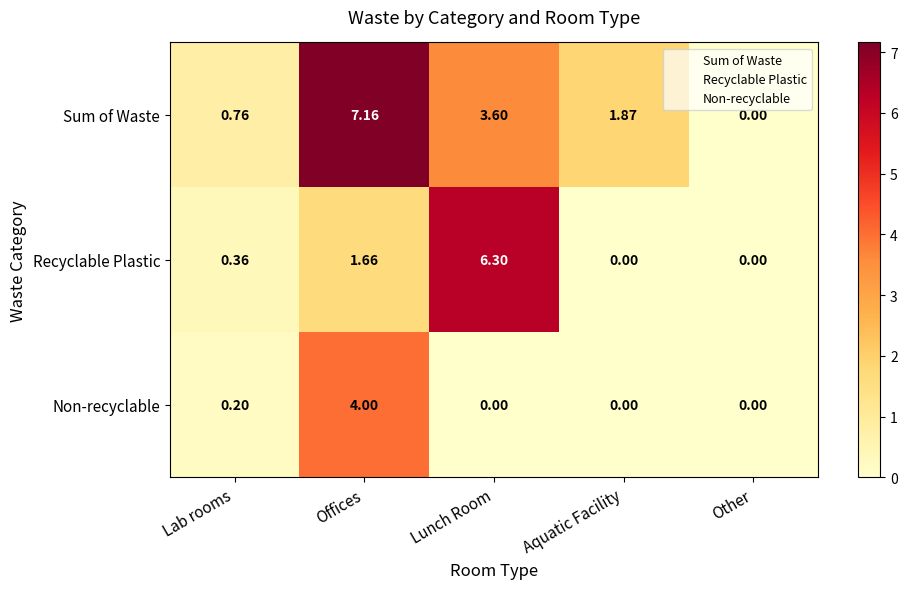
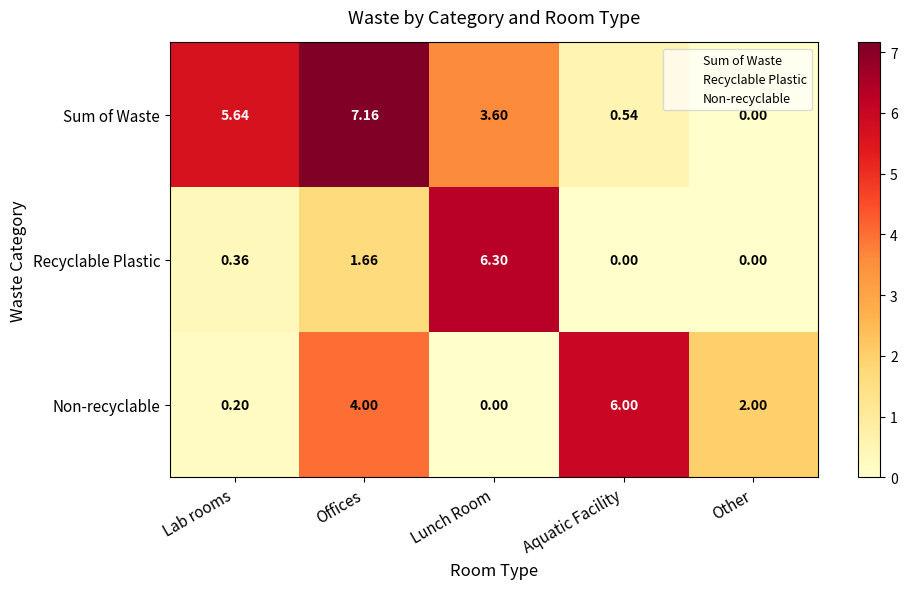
  {
    "Sum of Waste": {
-     "Lab rooms": 0.76,
+     "Lab rooms": 5.64,
      "Offices": 7.16,
      "Lunch Room": 3.60,
-     "Aquatic Facility": 1.87
+     "Aquatic Facility": 0.54
    },
    "Recyclable Plastic": {
      "Lab rooms": 0.36,
      "Offices": 1.66,
      "Lunch Room": 6.30,
      "Aquatic Facility": 0.00,
      "Other": 0.00
    },
    "Non-recyclable": {
      "Lab rooms": 0.20,
      "Offices": 4.00,
      "Lunch Room": 0.00,
-     "Aquatic Facility": 0.00,
-     "Other": 0.00
+     "Aquatic Facility": 6.00,
+     "Other": 2.00
    }
  }
